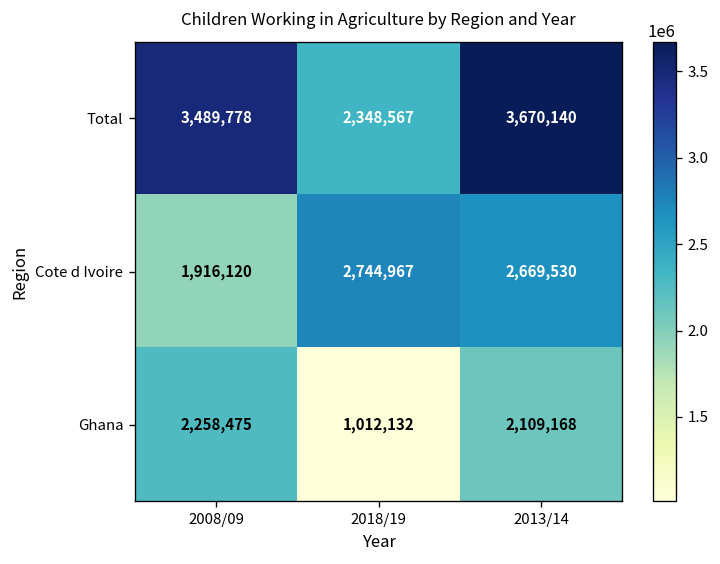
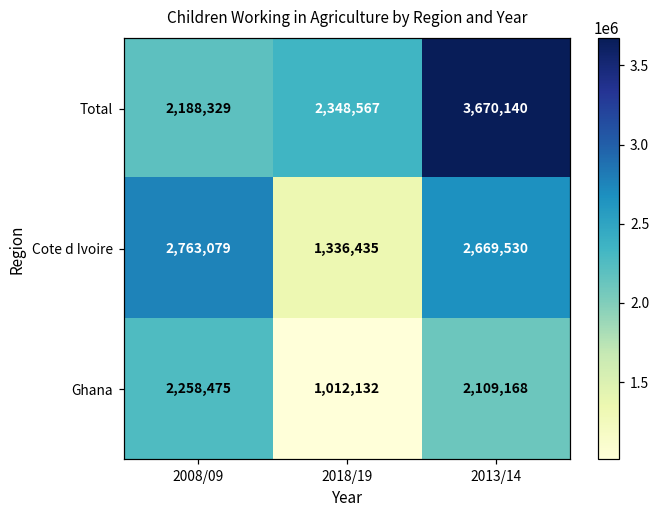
  {
    "Total": {
-     "2008/09": "3,489,778",
+     "2008/09": "2,188,329",
      "2018/19": "2,348,567",
      "2013/14": "3,670,140"
    },
    "Cote d Ivoire": {
-     "2008/09": "1,916,120",
-     "2018/19": "2,744,967",
+     "2008/09": "2,763,079",
+     "2018/19": "1,336,435",
      "2013/14": "2,669,530"
    },
    "Ghana": {
      "2008/09": "2,258,475",
      "2018/19": "1,012,132",
      "2013/14": "2,109,168"
    }
  }
